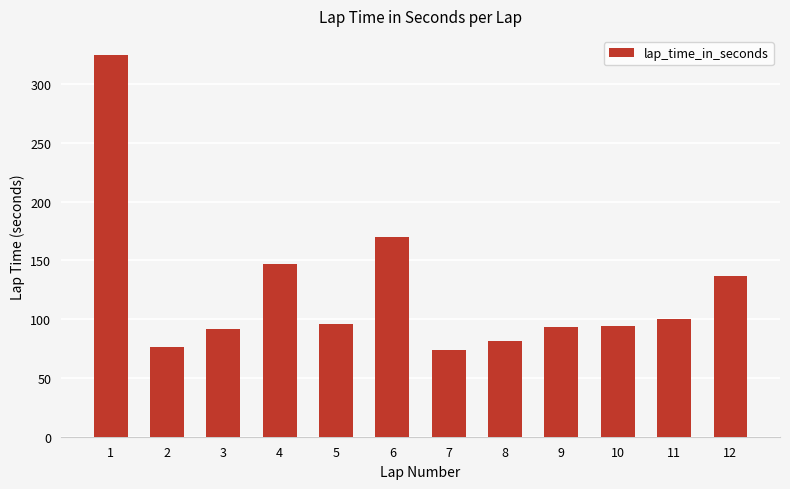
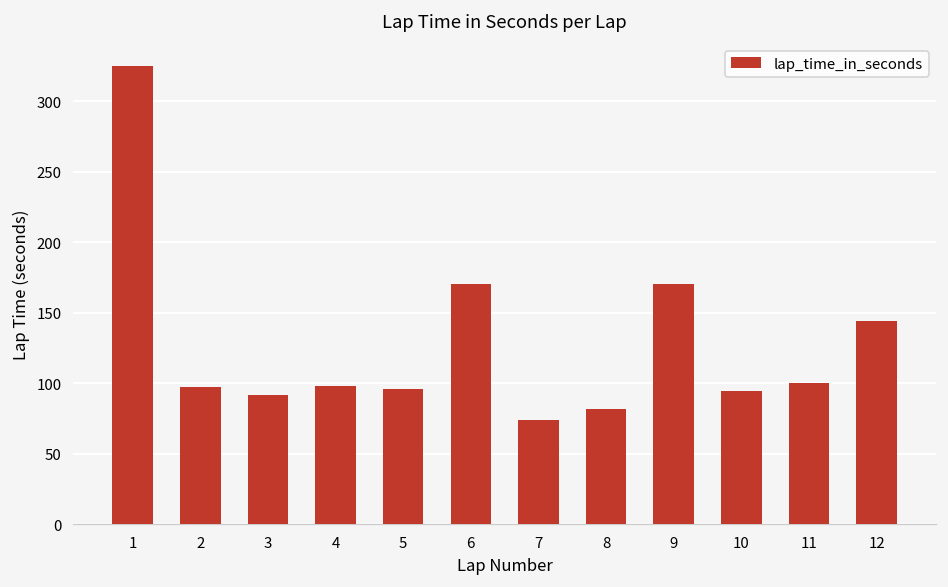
  {
    "1": 325,
-   "2": 76,
+   "2": 97,
    "3": 92,
-   "4": 147,
+   "4": 98,
    "5": 96,
    "6": 170,
    "7": 74,
    "8": 82,
-   "9": 94,
+   "9": 171,
    "10": 94,
    "11": 100,
-   "12": 136
+   "12": 144
  }
